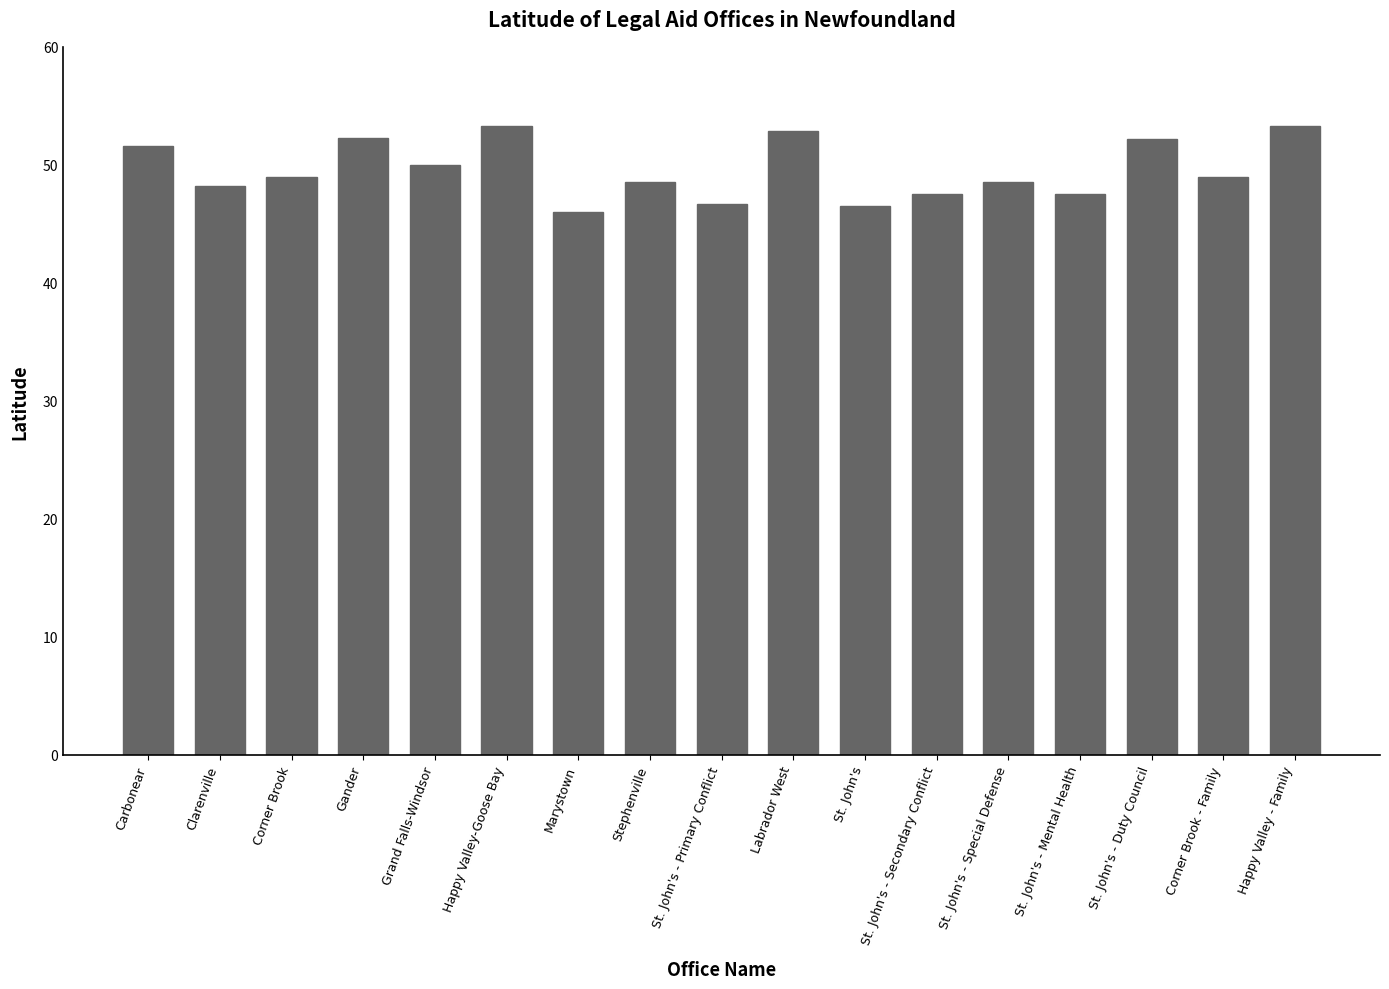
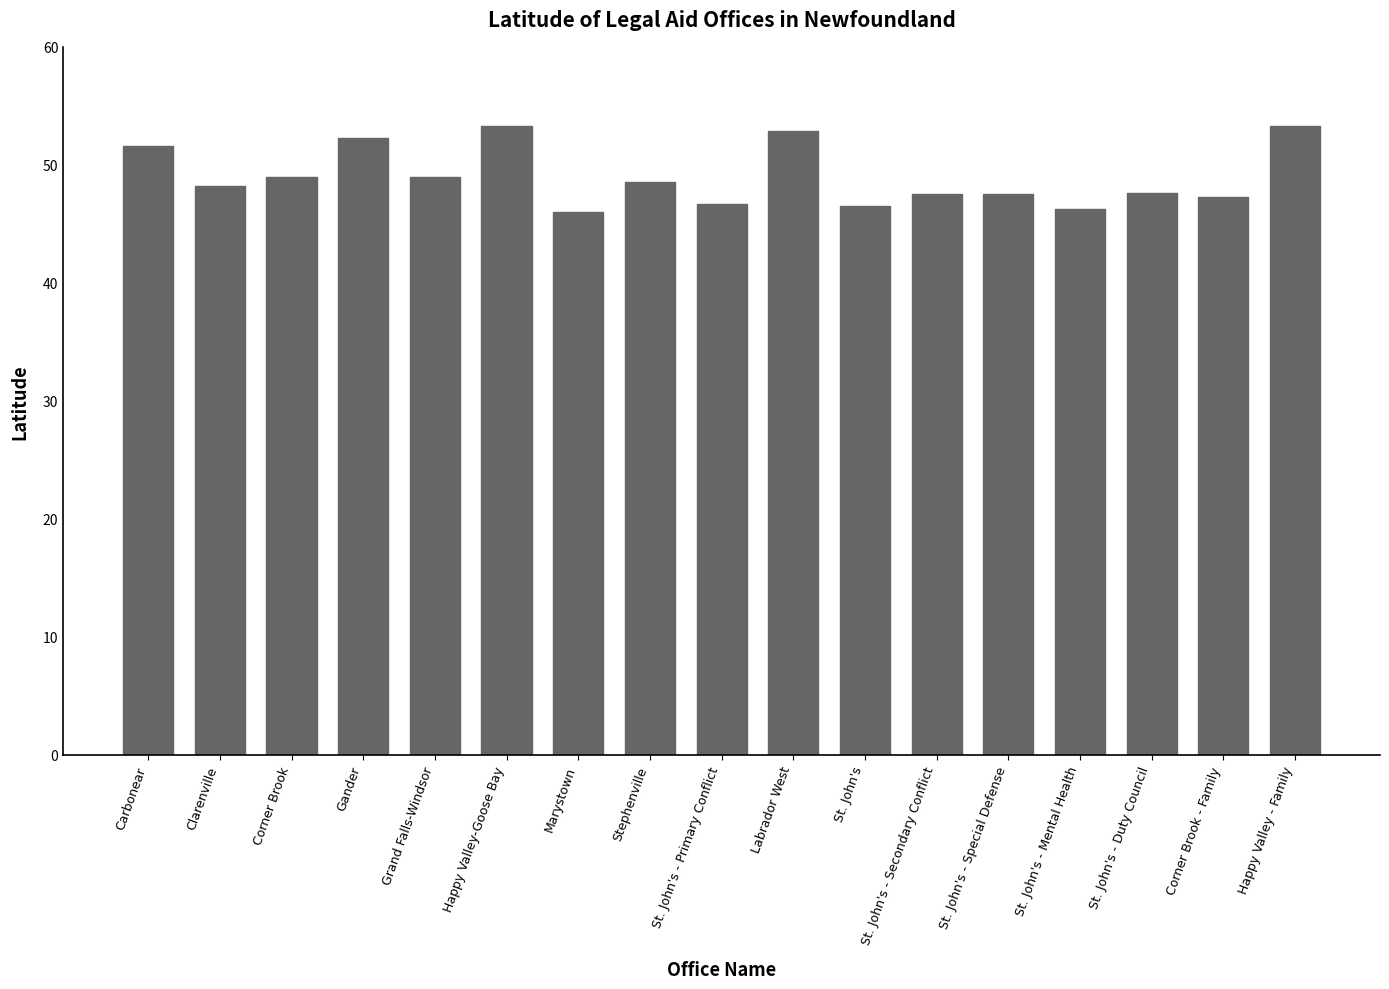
  {
    "Carbonear": 51.6,
    "Clarenville": 48.2,
    "Corner Brook": 48.9,
    "Gander": 52.3,
-   "Grand Falls-Windsor": 50.0,
+   "Grand Falls-Windsor": 49.0,
    "Happy Valley-Goose Bay": 53.3,
    "Marystown": 46.0,
    "Stephenville": 48.6,
    "St. John's - Primary Conflict": 46.7,
    "Labrador West": 52.9,
    "St. John's": 46.5,
    "St. John's - Secondary Conflict": 47.6,
-   "St. John's - Special Defense": 48.5,
-   "St. John's - Mental Health": 47.6,
-   "St. John's - Duty Council": 52.2,
-   "Corner Brook - Family": 48.9,
+   "St. John's - Special Defense": 47.6,
+   "St. John's - Mental Health": 46.3,
+   "St. John's - Duty Council": 47.6,
+   "Corner Brook - Family": 47.3,
    "Happy Valley - Family": 53.3
  }
